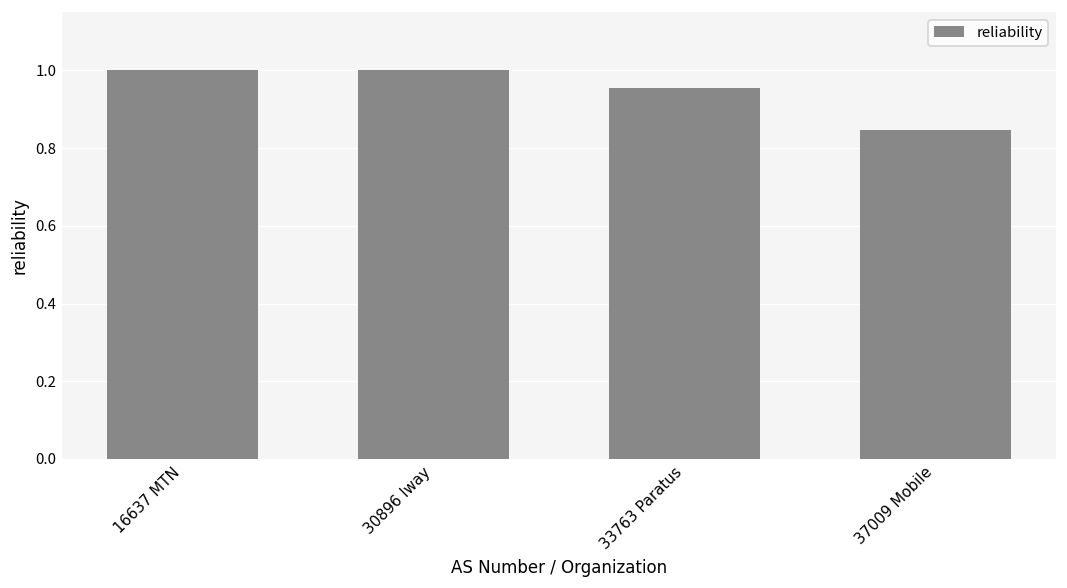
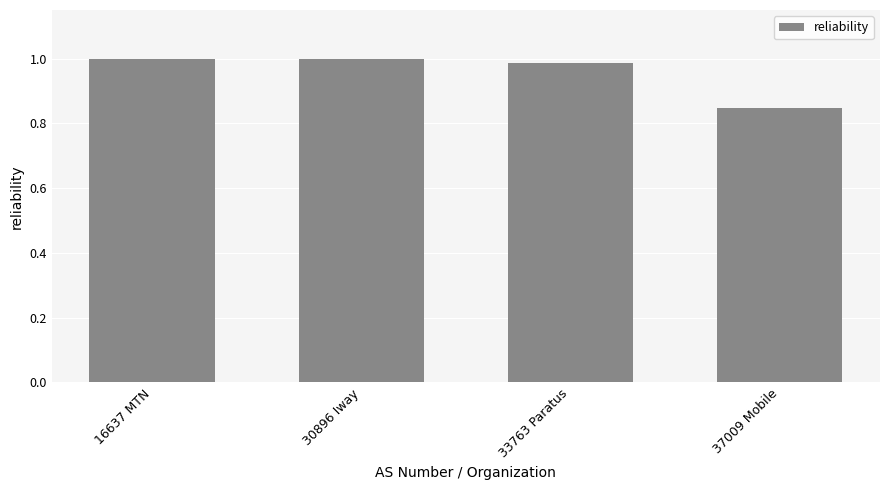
  {
    "16637 MTN": 1.00,
    "30896 Iway": 1.00,
-   "33763 Paratus": 0.95,
+   "33763 Paratus": 0.99,
    "37009 Mobile": 0.85
  }
